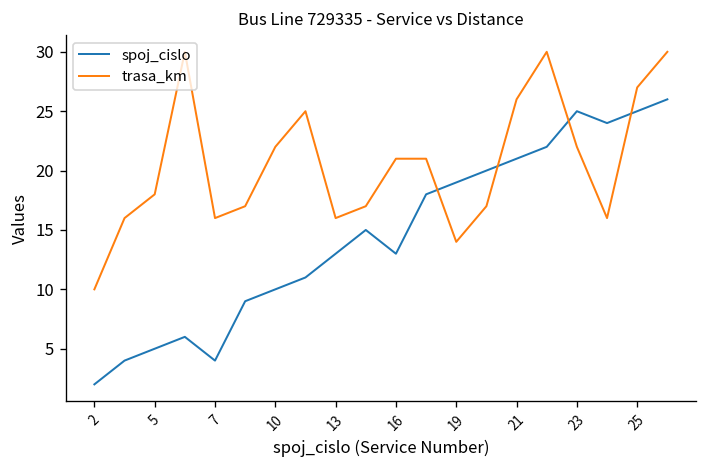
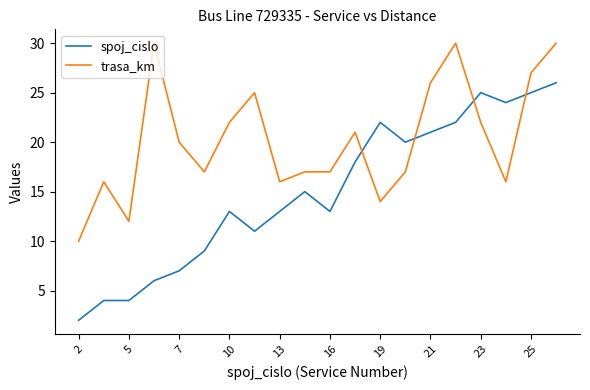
  {
    "spoj_cislo": {
      "2": 2,
-     "5": 5,
-     "7": 4,
-     "10": 10,
+     "5": 4,
+     "7": 7,
+     "10": 13,
      "13": 13,
      "16": 13,
-     "19": 19,
+     "19": 22,
      "21": 21,
      "23": 25,
      "25": 25
    },
    "trasa_km": {
      "2": 10,
-     "5": 18,
-     "7": 16,
+     "5": 12,
+     "7": 20,
      "10": 22,
      "13": 16,
-     "16": 21,
+     "16": 17,
      "19": 14,
      "21": 26,
      "23": 22,
      "25": 27
    }
  }
